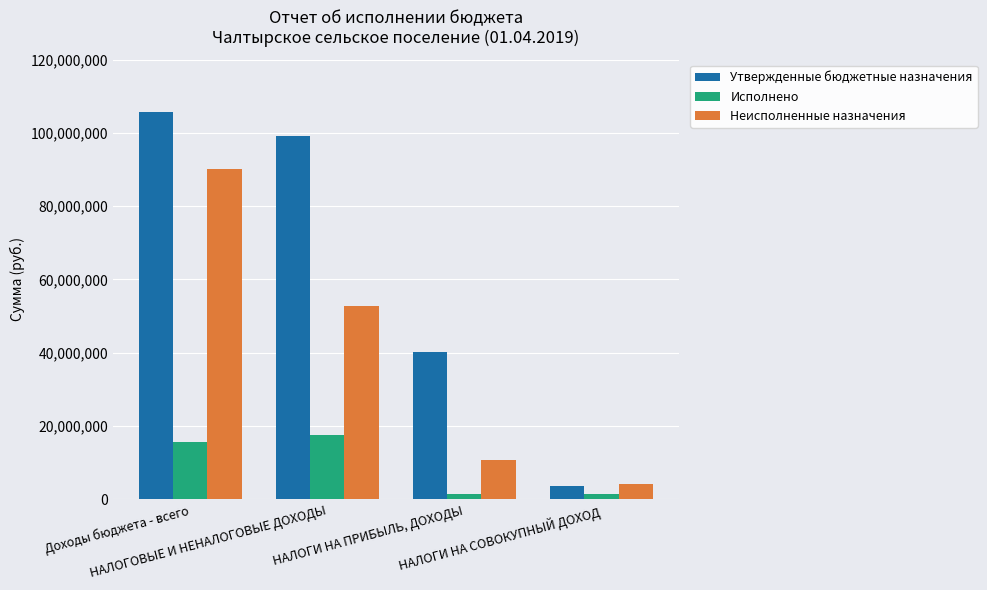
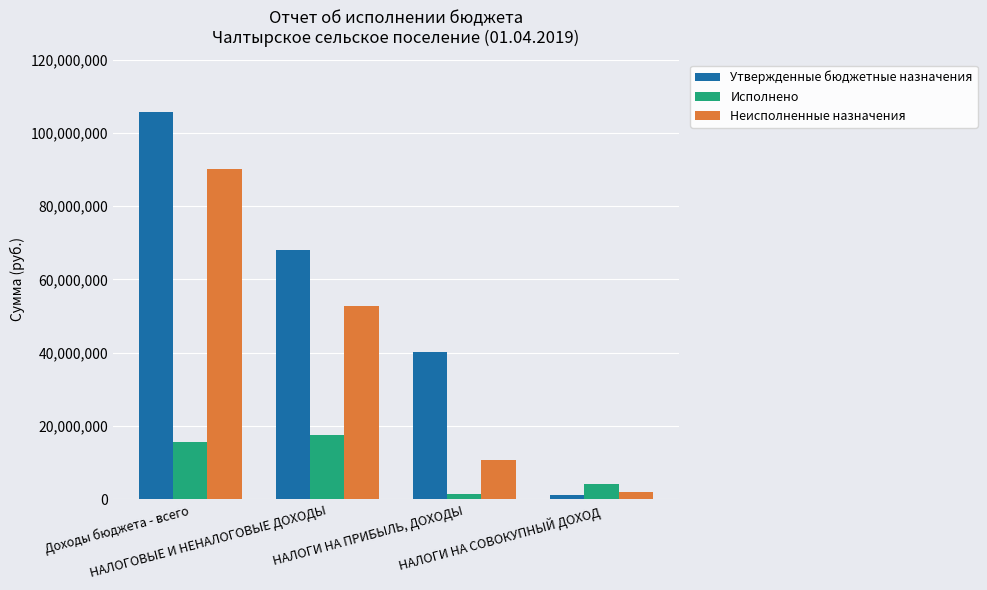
  {
    "Утвержденные бюджетные назначения": {
      "Доходы бюджета - всего": "106,000,000",
-     "НАЛОГОВЫЕ И НЕНАЛОГОВЫЕ ДОХОДЫ": "99,000,000",
+     "НАЛОГОВЫЕ И НЕНАЛОГОВЫЕ ДОХОДЫ": "68,000,000",
      "НАЛОГИ НА ПРИБЫЛЬ, ДОХОДЫ": "40,000,000",
-     "НАЛОГИ НА СОВОКУПНЫЙ ДОХОД": "4,000,000"
+     "НАЛОГИ НА СОВОКУПНЫЙ ДОХОД": "1,000,000"
    },
    "Исполнено": {
      "Доходы бюджета - всего": "16,000,000",
      "НАЛОГОВЫЕ И НЕНАЛОГОВЫЕ ДОХОДЫ": "18,000,000",
      "НАЛОГИ НА ПРИБЫЛЬ, ДОХОДЫ": "1,000,000",
-     "НАЛОГИ НА СОВОКУПНЫЙ ДОХОД": "2,000,000"
+     "НАЛОГИ НА СОВОКУПНЫЙ ДОХОД": "4,000,000"
    },
    "Неисполненные назначения": {
      "Доходы бюджета - всего": "90,000,000",
      "НАЛОГОВЫЕ И НЕНАЛОГОВЫЕ ДОХОДЫ": "53,000,000",
      "НАЛОГИ НА ПРИБЫЛЬ, ДОХОДЫ": "11,000,000",
-     "НАЛОГИ НА СОВОКУПНЫЙ ДОХОД": "4,000,000"
+     "НАЛОГИ НА СОВОКУПНЫЙ ДОХОД": "2,000,000"
    }
  }
